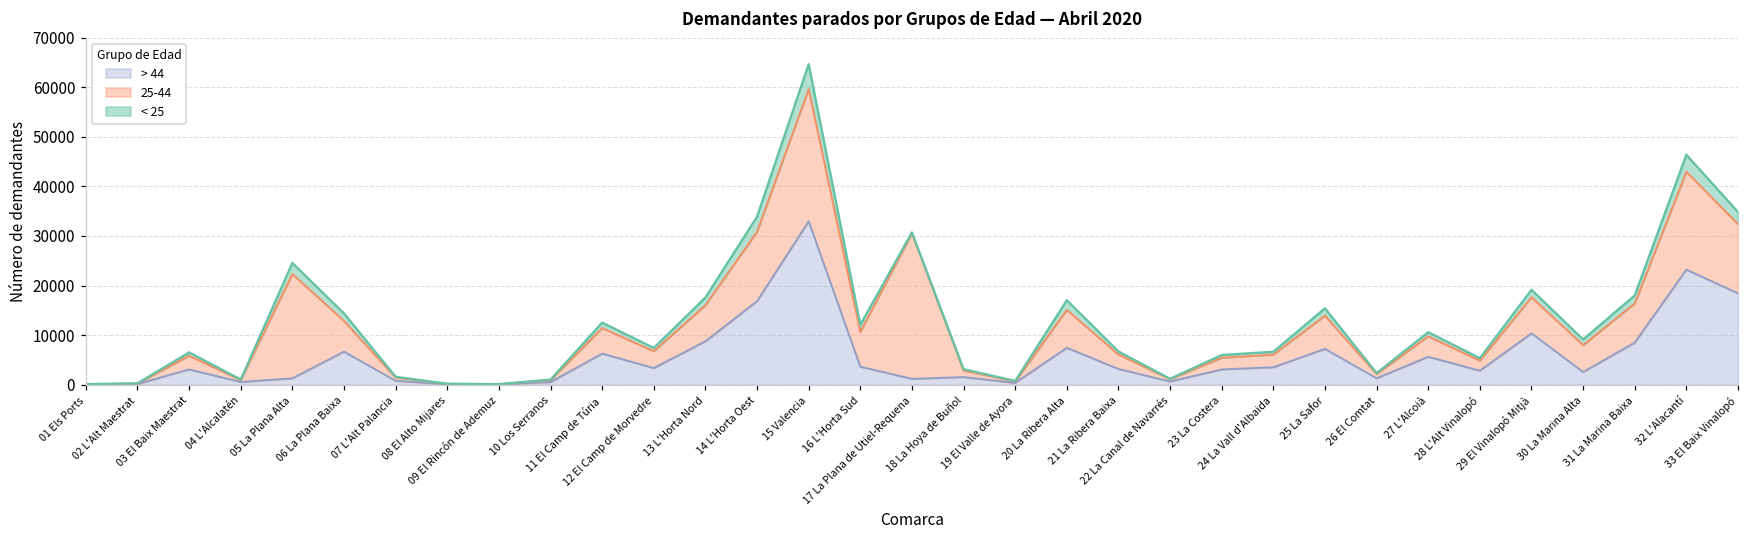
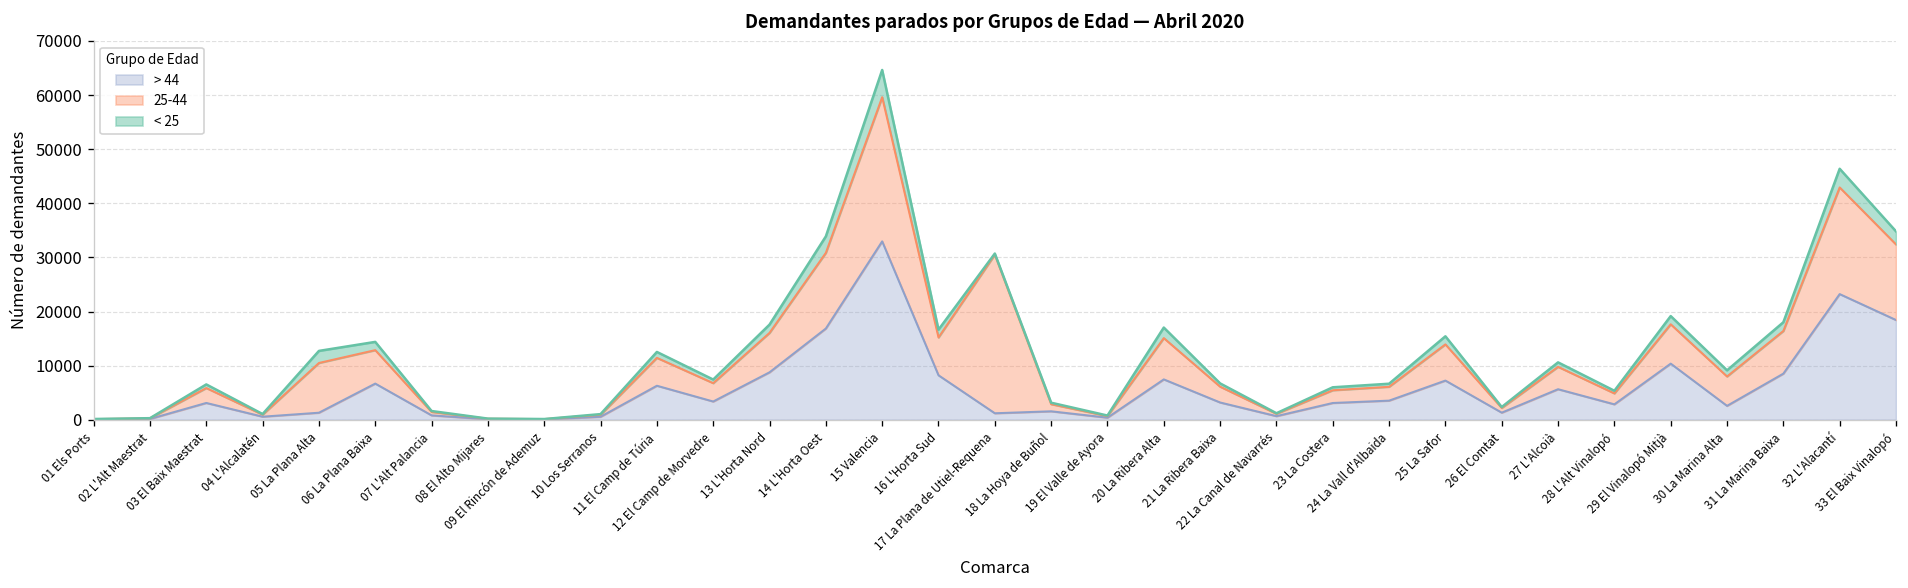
  {
    "> 44": {
      "03 El Baix Maestrat": 3000,
      "05 La Plana Alta": 1000,
      "06 La Plana Baixa": 7000,
      "07 L'Alt Palancia": 1000,
      "11 El Camp de Túria": 6000,
      "12 El Camp de Morvedre": 3000,
      "13 L'Horta Nord": 9000,
      "14 L'Horta Oest": 17000,
      "15 Valencia": 33000,
-     "16 L'Horta Sud": 4000,
+     "16 L'Horta Sud": 8000,
      "17 La Plana de Utiel-Requena": 1000,
      "18 La Hoya de Buñol": 2000,
      "20 La Ribera Alta": 7000,
      "21 La Ribera Baixa": 3000,
      "23 La Costera": 3000,
      "24 La Vall d'Albaida": 4000,
      "25 La Safor": 7000,
      "26 El Comtat": 1000,
      "27 L'Alcoià": 6000,
      "28 L'Alt Vinalopó": 3000,
      "29 El Vinalopó Mitjà": 10000,
      "30 La Marina Alta": 3000,
      "31 La Marina Baixa": 9000,
      "32 L'Alacantí": 23000,
      "33 El Baix Vinalopó": 18000
    },
    "25-44": {
      "03 El Baix Maestrat": 3000,
-     "05 La Plana Alta": 21000,
+     "05 La Plana Alta": 9000,
      "06 La Plana Baixa": 6000,
      "11 El Camp de Túria": 5000,
      "12 El Camp de Morvedre": 3000,
      "13 L'Horta Nord": 7000,
      "14 L'Horta Oest": 14000,
      "15 Valencia": 27000,
      "16 L'Horta Sud": 7000,
      "20 La Ribera Alta": 8000,
      "21 La Ribera Baixa": 3000,
      "25 La Safor": 7000,
      "27 L'Alcoià": 4000,
      "29 El Vinalopó Mitjà": 7000,
      "30 La Marina Alta": 5000,
      "31 La Marina Baixa": 8000,
      "32 L'Alacantí": 20000,
      "33 El Baix Vinalopó": 14000
    },
    "< 25": {
      "03 El Baix Maestrat": 1000,
      "05 La Plana Alta": 2000,
      "06 La Plana Baixa": 2000,
      "11 El Camp de Túria": 1000,
      "12 El Camp de Morvedre": 1000,
      "13 L'Horta Nord": 2000,
      "14 L'Horta Oest": 3000,
      "15 Valencia": 5000,
      "16 L'Horta Sud": 1000,
      "20 La Ribera Alta": 2000,
      "21 La Ribera Baixa": 1000,
      "25 La Safor": 1000,
      "27 L'Alcoià": 1000,
      "29 El Vinalopó Mitjà": 2000,
      "30 La Marina Alta": 1000,
      "31 La Marina Baixa": 2000,
      "32 L'Alacantí": 3000,
      "33 El Baix Vinalopó": 2000
    }
  }
